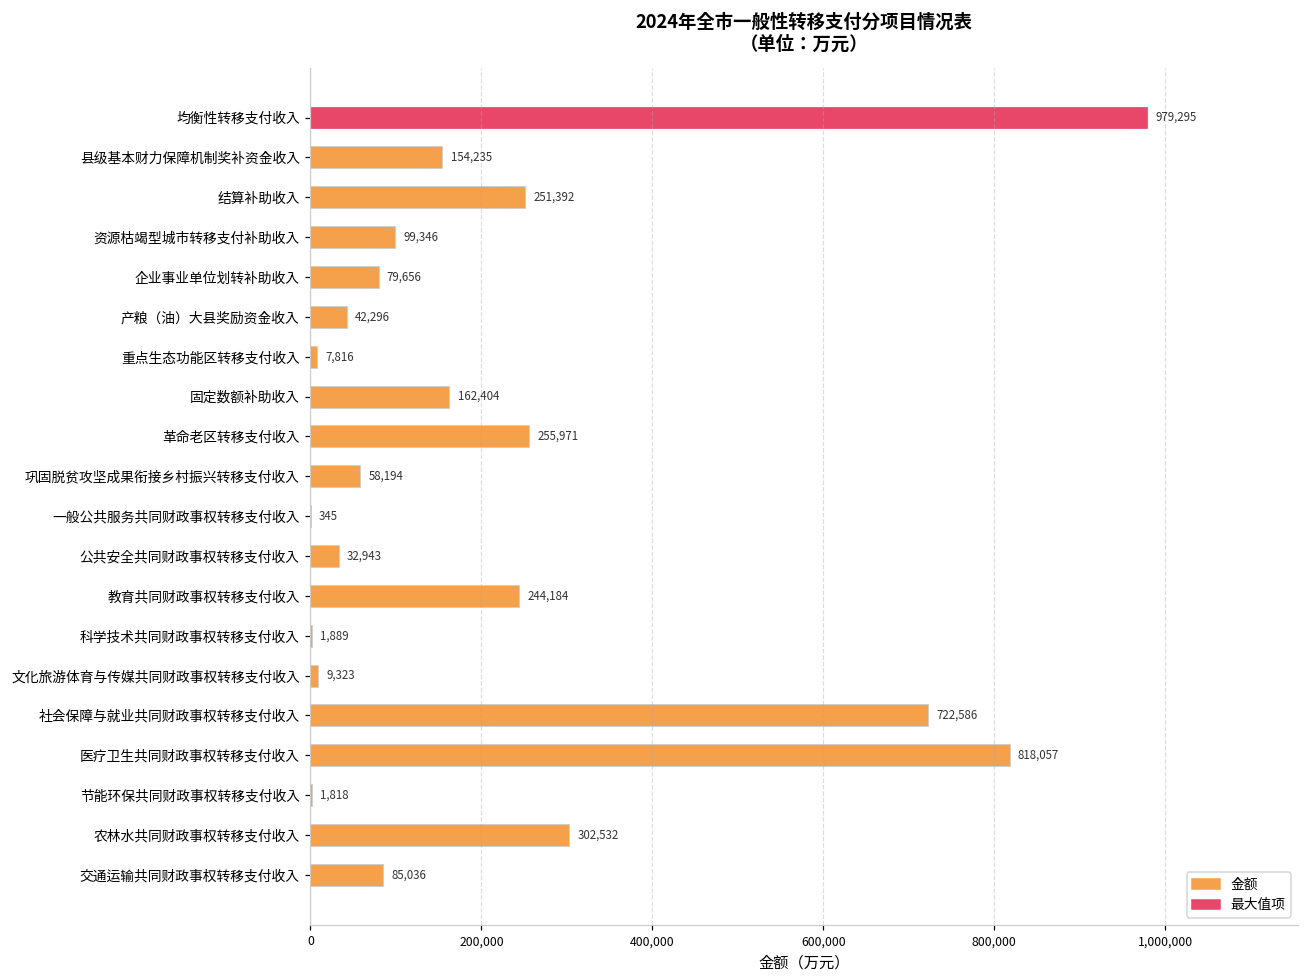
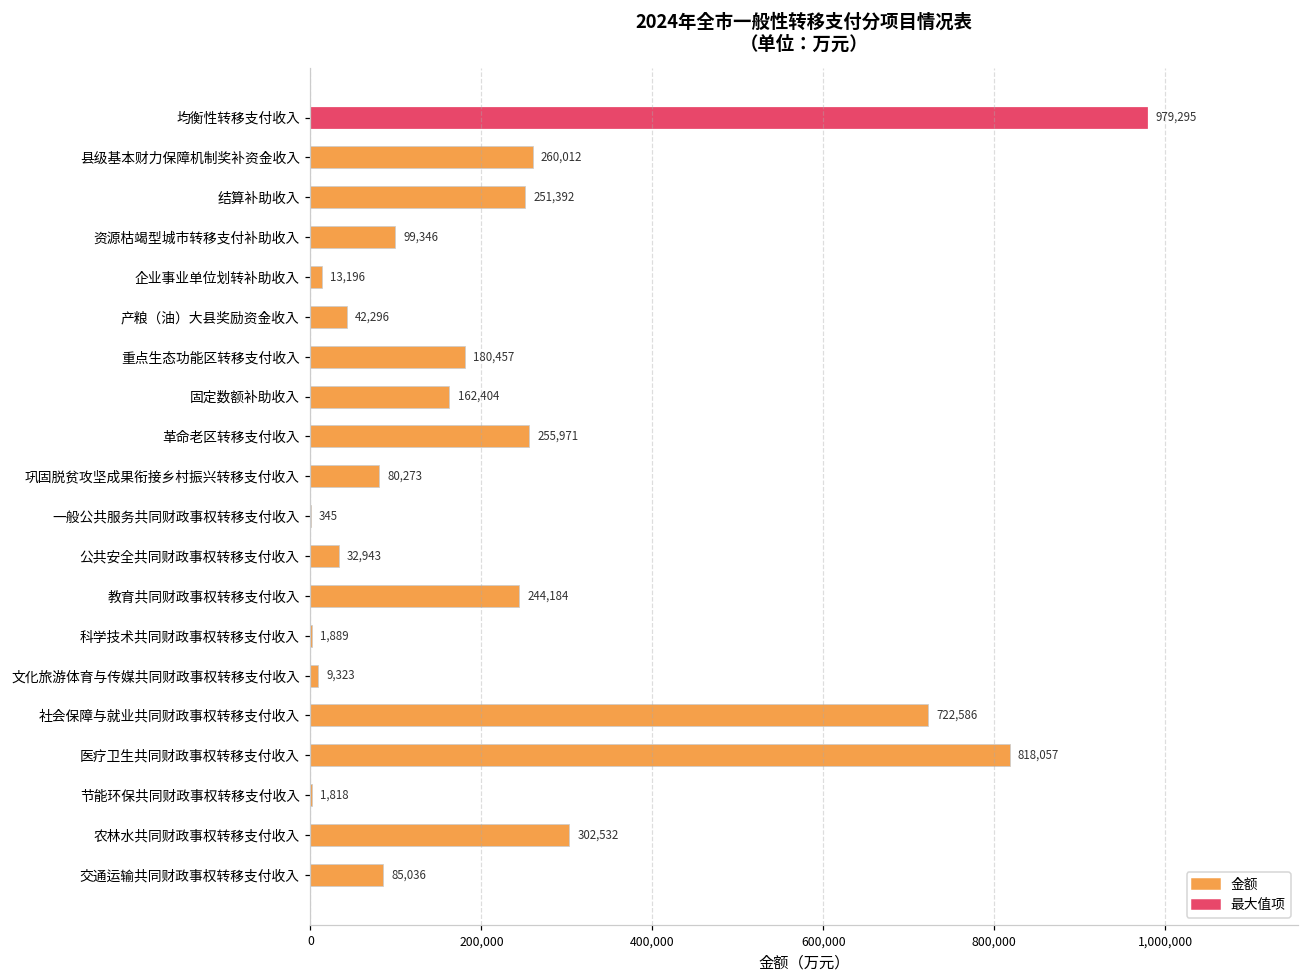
  {
    "均衡性转移支付收入": "979,295",
-   "县级基本财力保障机制奖补资金收入": "154,235",
+   "县级基本财力保障机制奖补资金收入": "260,012",
    "结算补助收入": "251,392",
    "资源枯竭型城市转移支付补助收入": "99,346",
-   "企业事业单位划转补助收入": "79,656",
+   "企业事业单位划转补助收入": "13,196",
    "产粮（油）大县奖励资金收入": "42,296",
-   "重点生态功能区转移支付收入": "7,816",
+   "重点生态功能区转移支付收入": "180,457",
    "固定数额补助收入": "162,404",
    "革命老区转移支付收入": "255,971",
-   "巩固脱贫攻坚成果衔接乡村振兴转移支付收入": "58,194",
+   "巩固脱贫攻坚成果衔接乡村振兴转移支付收入": "80,273",
    "一般公共服务共同财政事权转移支付收入": "345",
    "公共安全共同财政事权转移支付收入": "32,943",
    "教育共同财政事权转移支付收入": "244,184",
    "科学技术共同财政事权转移支付收入": "1,889",
    "文化旅游体育与传媒共同财政事权转移支付收入": "9,323",
    "社会保障与就业共同财政事权转移支付收入": "722,586",
    "医疗卫生共同财政事权转移支付收入": "818,057",
    "节能环保共同财政事权转移支付收入": "1,818",
    "农林水共同财政事权转移支付收入": "302,532",
    "交通运输共同财政事权转移支付收入": "85,036"
  }
